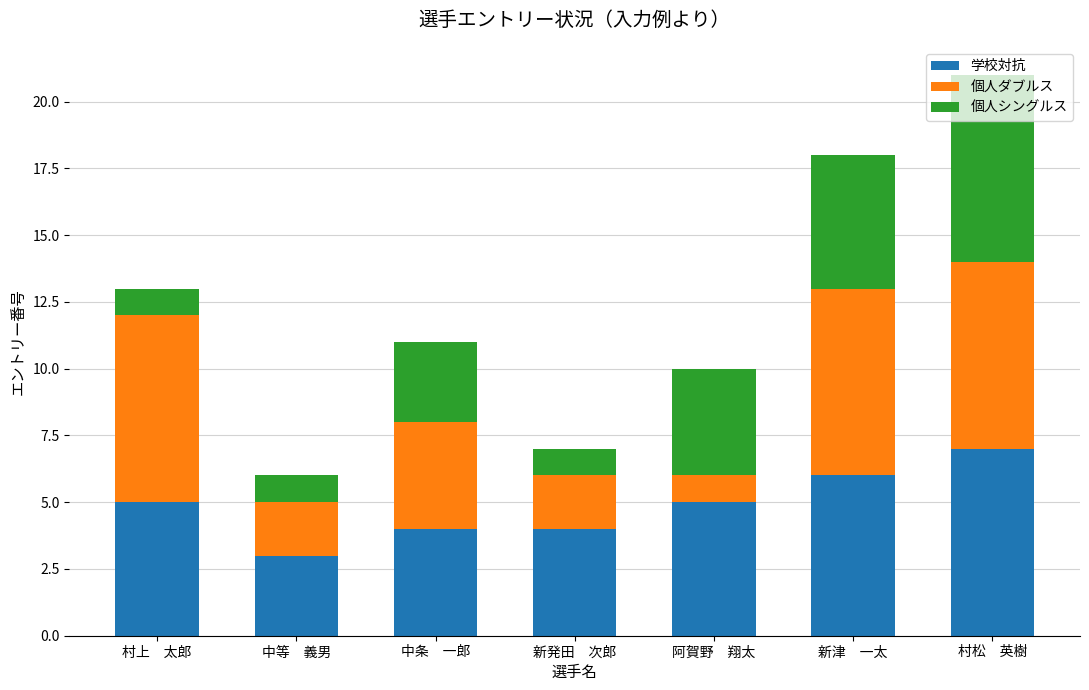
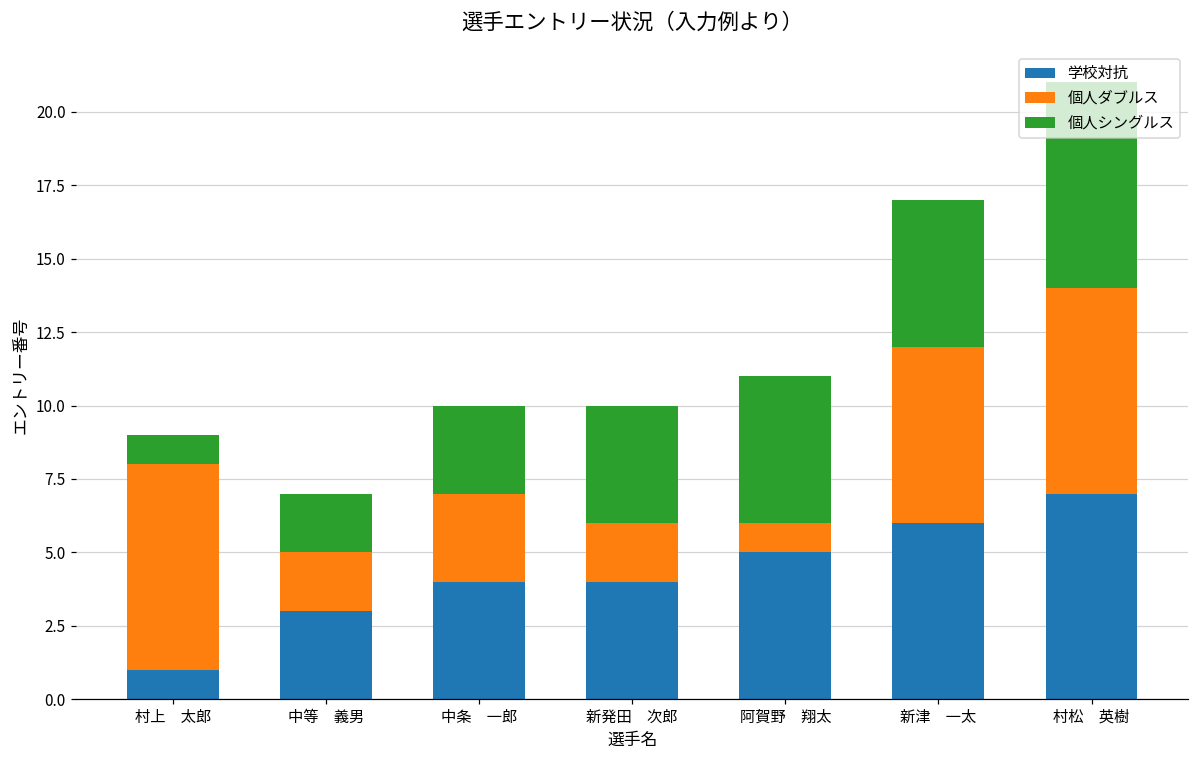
  {
    "学校対抗": {
-     "村上 太郎": 5,
+     "村上 太郎": 1,
      "中等 義男": 3,
      "中条 一郎": 4,
      "新発田 次郎": 4,
      "阿賀野 翔太": 5,
      "新津 一太": 6,
      "村松 英樹": 7
    },
    "個人ダブルス": {
      "村上 太郎": 7,
      "中等 義男": 2,
-     "中条 一郎": 4,
+     "中条 一郎": 3,
      "新発田 次郎": 2,
      "阿賀野 翔太": 1,
-     "新津 一太": 7,
+     "新津 一太": 6,
      "村松 英樹": 7
    },
    "個人シングルス": {
      "村上 太郎": 1,
-     "中等 義男": 1,
+     "中等 義男": 2,
      "中条 一郎": 3,
-     "新発田 次郎": 1,
-     "阿賀野 翔太": 4,
+     "新発田 次郎": 4,
+     "阿賀野 翔太": 5,
      "新津 一太": 5
    }
  }
